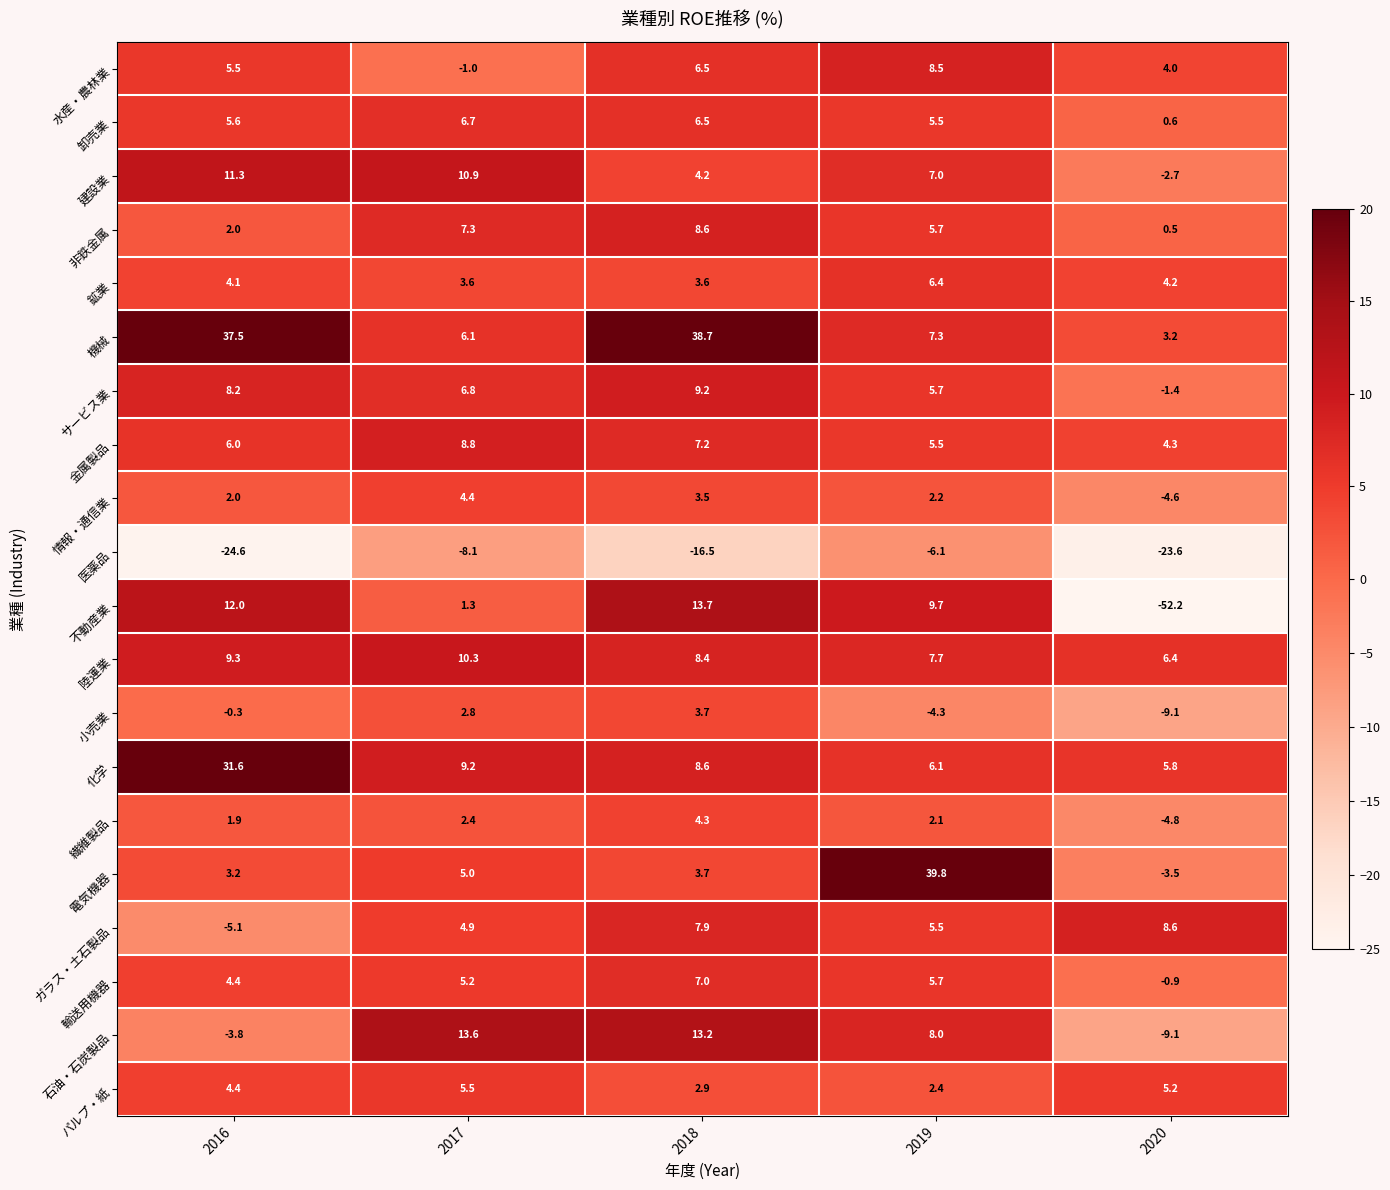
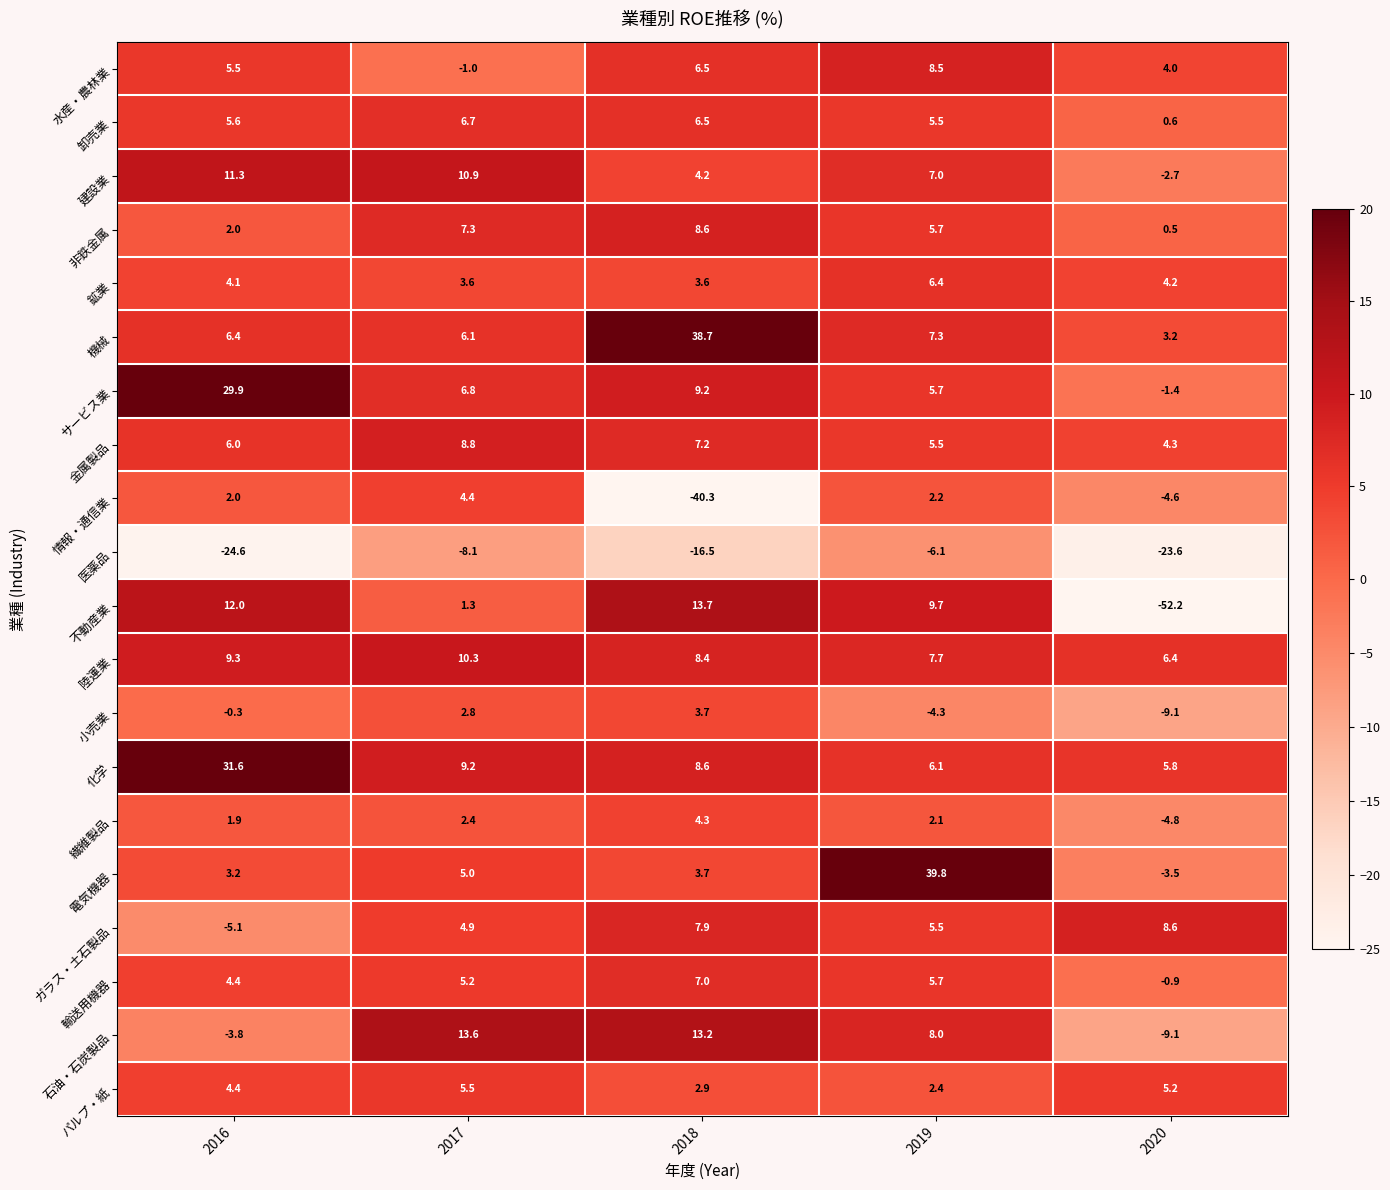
  {
    "水産・農林業": {
      "2016": 5.5,
      "2017": -1.0,
      "2018": 6.5,
      "2019": 8.5,
      "2020": 4.0
    },
    "卸売業": {
      "2016": 5.6,
      "2017": 6.7,
      "2018": 6.5,
      "2019": 5.5,
      "2020": 0.6
    },
    "建設業": {
      "2016": 11.3,
      "2017": 10.9,
      "2018": 4.2,
      "2019": 7.0,
      "2020": -2.7
    },
    "非鉄金属": {
      "2016": 2.0,
      "2017": 7.3,
      "2018": 8.6,
      "2019": 5.7,
      "2020": 0.5
    },
    "鉱業": {
      "2016": 4.1,
      "2017": 3.6,
      "2018": 3.6,
      "2019": 6.4,
      "2020": 4.2
    },
    "機械": {
-     "2016": 37.5,
+     "2016": 6.4,
      "2017": 6.1,
      "2018": 38.7,
      "2019": 7.3,
      "2020": 3.2
    },
    "サービス業": {
-     "2016": 8.2,
+     "2016": 29.9,
      "2017": 6.8,
      "2018": 9.2,
      "2019": 5.7,
      "2020": -1.4
    },
    "金属製品": {
      "2016": 6.0,
      "2017": 8.8,
      "2018": 7.2,
      "2019": 5.5,
      "2020": 4.3
    },
    "情報・通信業": {
      "2016": 2.0,
      "2017": 4.4,
-     "2018": 3.5,
+     "2018": -40.3,
      "2019": 2.2,
      "2020": -4.6
    },
    "医薬品": {
      "2016": -24.6,
      "2017": -8.1,
      "2018": -16.5,
      "2019": -6.1,
      "2020": -23.6
    },
    "不動産業": {
      "2016": 12.0,
      "2017": 1.3,
      "2018": 13.7,
      "2019": 9.7,
      "2020": -52.2
    },
    "陸運業": {
      "2016": 9.3,
      "2017": 10.3,
      "2018": 8.4,
      "2019": 7.7,
      "2020": 6.4
    },
    "小売業": {
      "2016": -0.3,
      "2017": 2.8,
      "2018": 3.7,
      "2019": -4.3,
      "2020": -9.1
    },
    "化学": {
      "2016": 31.6,
      "2017": 9.2,
      "2018": 8.6,
      "2019": 6.1,
      "2020": 5.8
    },
    "繊維製品": {
      "2016": 1.9,
      "2017": 2.4,
      "2018": 4.3,
      "2019": 2.1,
      "2020": -4.8
    },
    "電気機器": {
      "2016": 3.2,
      "2017": 5.0,
      "2018": 3.7,
      "2019": 39.8,
      "2020": -3.5
    },
    "ガラス・土石製品": {
      "2016": -5.1,
      "2017": 4.9,
      "2018": 7.9,
      "2019": 5.5,
      "2020": 8.6
    },
    "輸送用機器": {
      "2016": 4.4,
      "2017": 5.2,
      "2018": 7.0,
      "2019": 5.7,
      "2020": -0.9
    },
    "石油・石炭製品": {
      "2016": -3.8,
      "2017": 13.6,
      "2018": 13.2,
      "2019": 8.0,
      "2020": -9.1
    },
    "パルプ・紙": {
      "2016": 4.4,
      "2017": 5.5,
      "2018": 2.9,
      "2019": 2.4,
      "2020": 5.2
    }
  }
